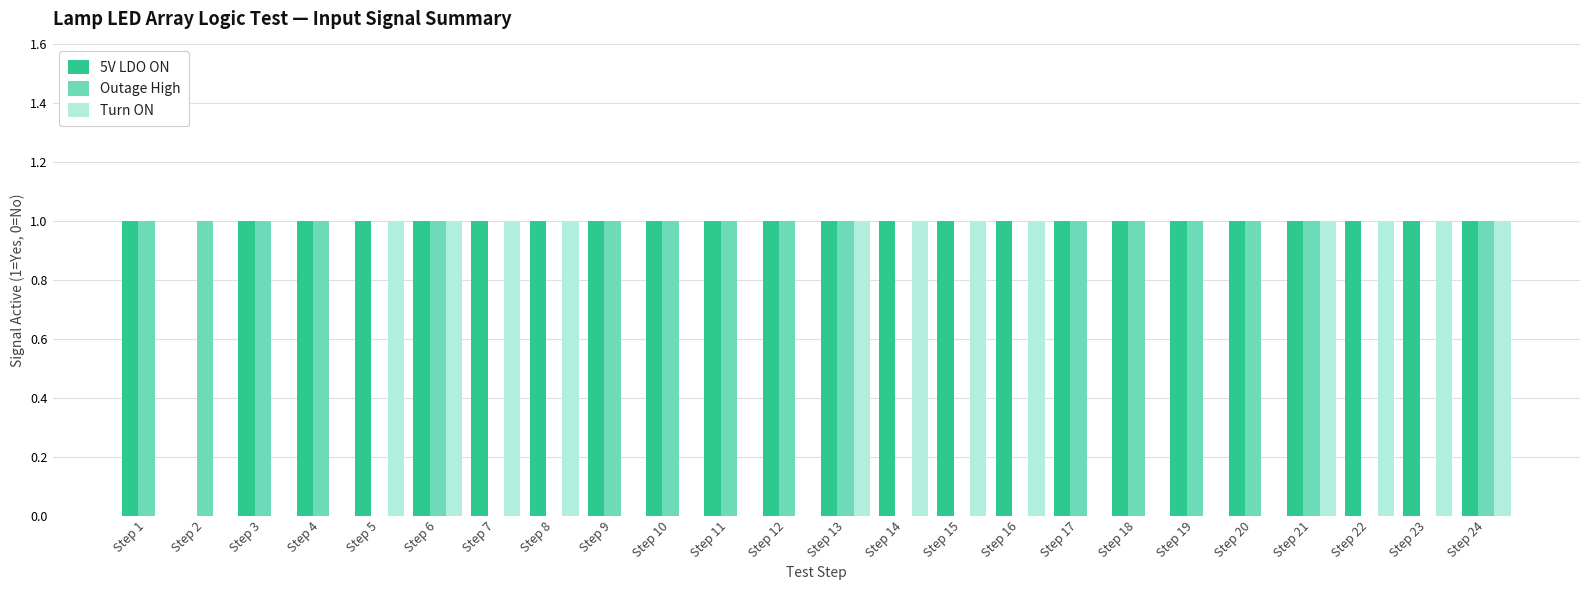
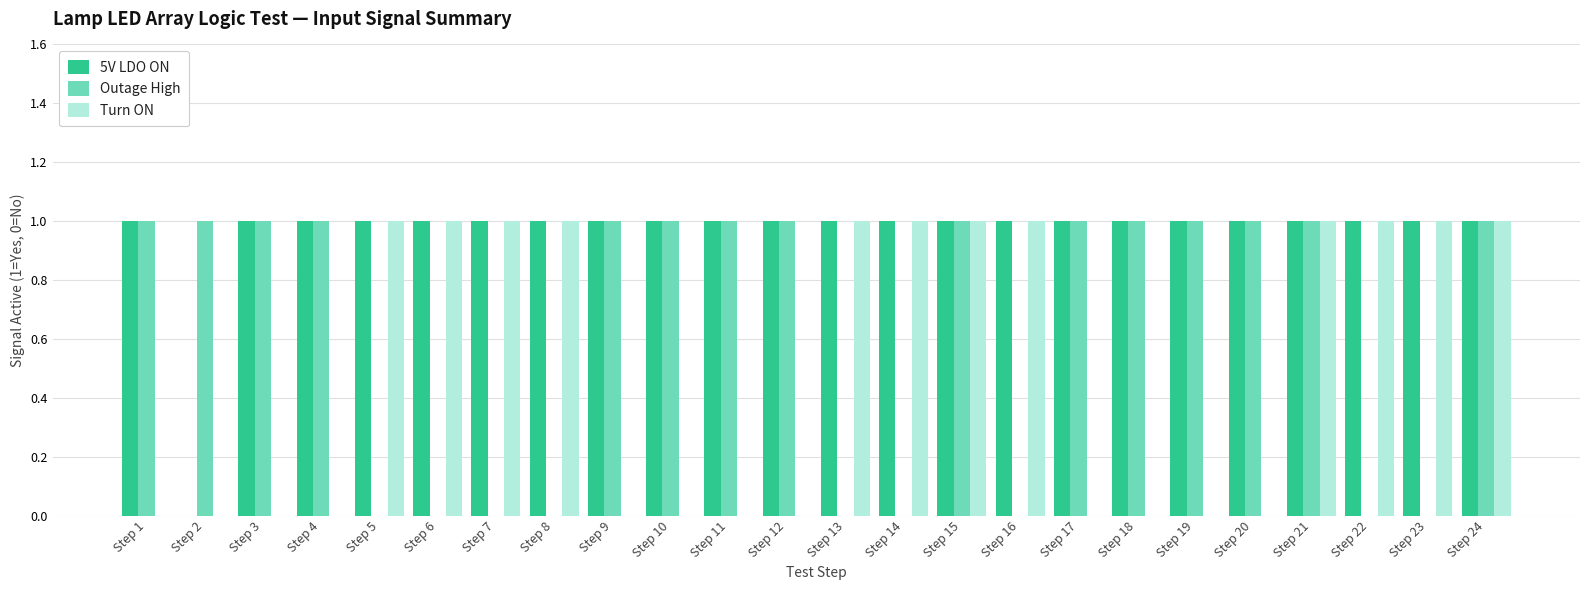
  {
    "5V LDO ON": {
      "Step 1": 1,
      "Step 2": 0,
      "Step 3": 1,
      "Step 4": 1,
      "Step 5": 1,
      "Step 6": 1,
      "Step 7": 1,
      "Step 8": 1,
      "Step 9": 1,
      "Step 10": 1,
      "Step 11": 1,
      "Step 12": 1,
      "Step 13": 1,
      "Step 14": 1,
      "Step 15": 1,
      "Step 16": 1,
      "Step 17": 1,
      "Step 18": 1,
      "Step 19": 1,
      "Step 20": 1,
      "Step 21": 1,
      "Step 22": 1,
      "Step 23": 1,
      "Step 24": 1
    },
    "Outage High": {
      "Step 1": 1,
      "Step 2": 1,
      "Step 3": 1,
      "Step 4": 1,
      "Step 5": 0,
-     "Step 6": 1,
+     "Step 6": 0,
      "Step 7": 0,
      "Step 8": 0,
      "Step 9": 1,
      "Step 10": 1,
      "Step 11": 1,
      "Step 12": 1,
-     "Step 13": 1,
+     "Step 13": 0,
      "Step 14": 0,
-     "Step 15": 0,
+     "Step 15": 1,
      "Step 16": 0,
      "Step 17": 1,
      "Step 18": 1,
      "Step 19": 1,
      "Step 20": 1,
      "Step 21": 1,
      "Step 22": 0,
      "Step 23": 0,
      "Step 24": 1
    },
    "Turn ON": {
      "Step 1": 0,
      "Step 2": 0,
      "Step 3": 0,
      "Step 4": 0,
      "Step 5": 1,
      "Step 6": 1,
      "Step 7": 1,
      "Step 8": 1,
      "Step 9": 0,
      "Step 10": 0,
      "Step 11": 0,
      "Step 12": 0,
      "Step 13": 1,
      "Step 14": 1,
      "Step 15": 1,
      "Step 16": 1,
      "Step 17": 0,
      "Step 18": 0,
      "Step 19": 0,
      "Step 20": 0,
      "Step 21": 1,
      "Step 22": 1,
      "Step 23": 1,
      "Step 24": 1
    }
  }
